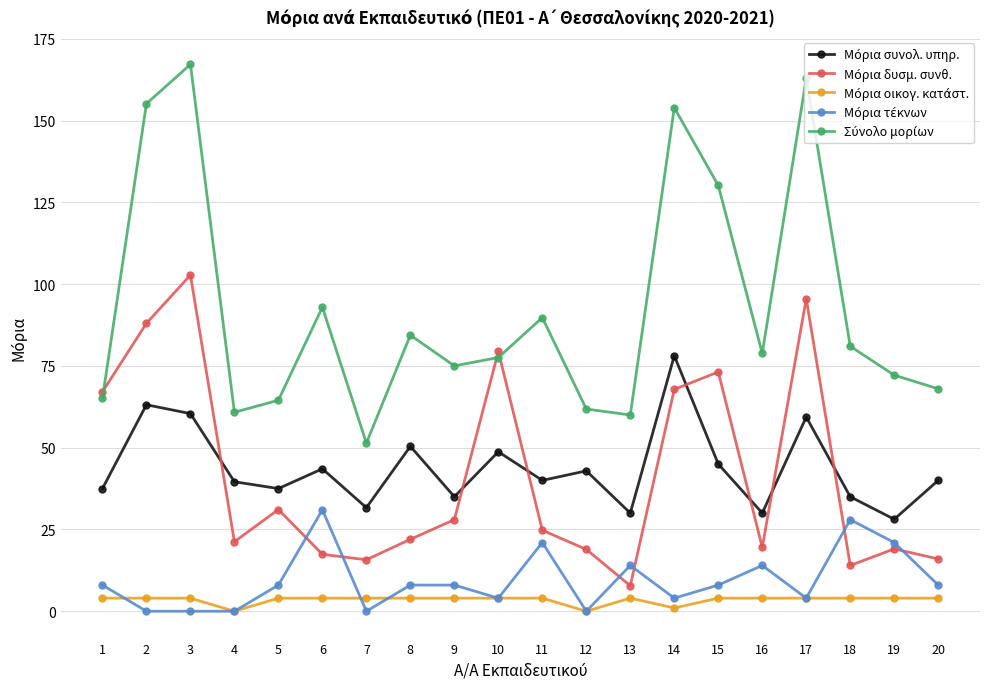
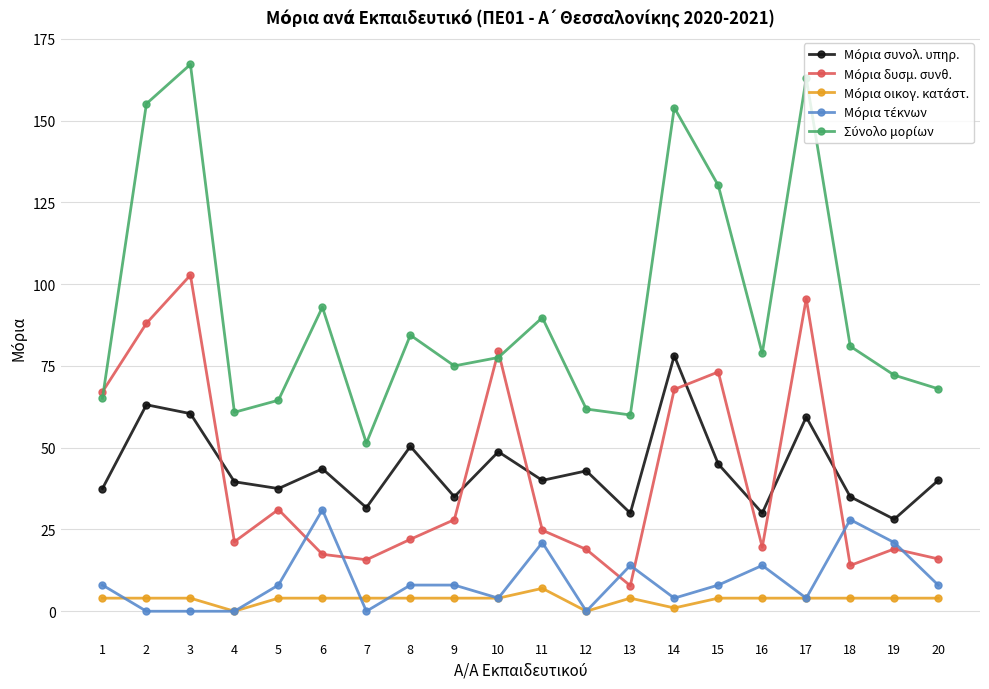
  {
    "Μόρια συνολ. υπηρ.": {
      "1": 38,
      "2": 63,
      "3": 60,
      "4": 40,
      "5": 38,
      "6": 44,
      "7": 32,
      "8": 50,
      "9": 35,
      "10": 49,
      "11": 40,
      "12": 43,
      "13": 30,
      "14": 78,
      "15": 45,
      "16": 30,
      "17": 59,
      "18": 35,
      "19": 28,
      "20": 40
    },
    "Μόρια δυσμ. συνθ.": {
      "1": 67,
      "2": 88,
      "3": 103,
      "4": 21,
      "5": 31,
      "6": 17,
      "7": 16,
      "8": 22,
      "9": 28,
      "10": 79,
      "11": 25,
      "12": 19,
      "13": 8,
      "14": 68,
      "15": 73,
      "16": 20,
      "17": 96,
      "18": 14,
      "19": 19,
      "20": 16
    },
    "Μόρια οικογ. κατάστ.": {
      "1": 4,
      "2": 4,
      "3": 4,
      "5": 4,
      "6": 4,
      "7": 4,
      "8": 4,
      "9": 4,
-     "11": 4,
+     "11": 7,
      "13": 4,
      "14": 1,
      "15": 4,
      "16": 4,
      "18": 4,
      "19": 4,
      "20": 4
    },
    "Μόρια τέκνων": {
      "1": 8,
      "2": 0,
      "3": 0,
      "5": 8,
      "6": 31,
      "7": 0,
      "8": 8,
      "9": 8,
      "11": 21,
      "13": 14,
      "14": 4,
      "15": 8,
      "16": 14,
      "18": 28,
      "19": 21,
      "20": 8
    },
    "Σύνολο μορίων": {
      "1": 65,
      "2": 155,
      "3": 167,
      "4": 61,
      "5": 65,
      "6": 93,
      "7": 51,
      "8": 84,
      "9": 75,
      "10": 78,
      "11": 90,
      "12": 62,
      "13": 60,
      "14": 154,
      "15": 130,
      "16": 79,
      "18": 81,
      "19": 72,
      "20": 68
    }
  }
